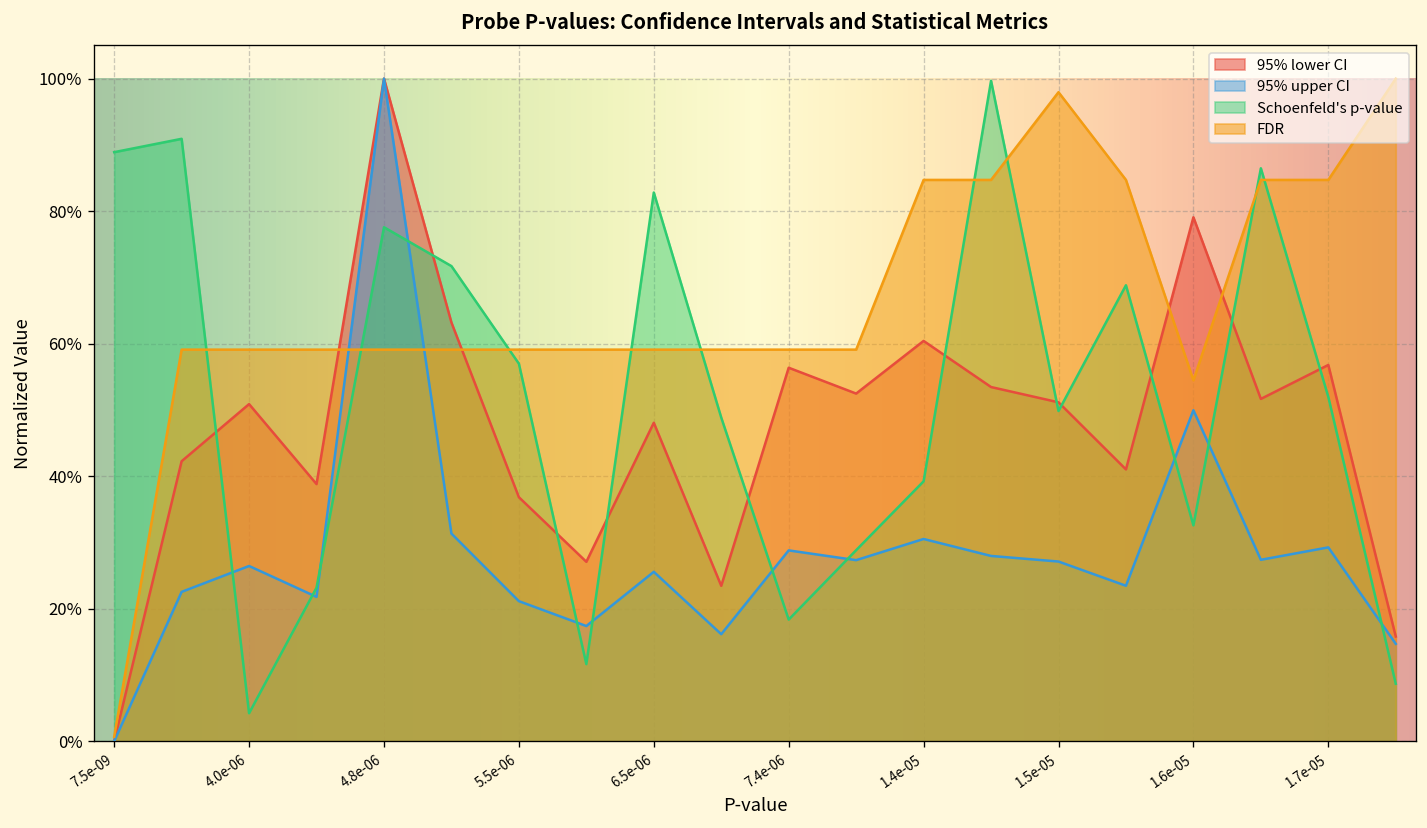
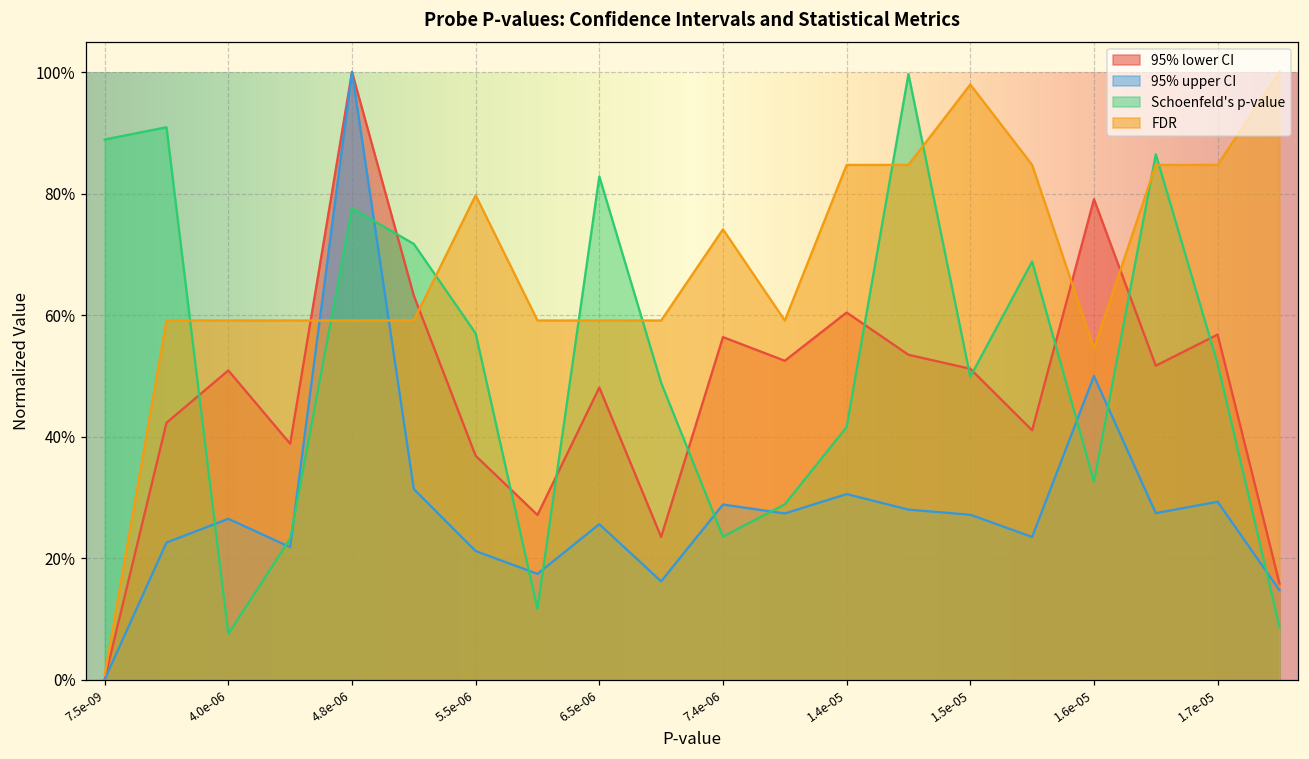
  {
    "95% lower CI": {
      "4.0e-06": "51%",
      "5.5e-06": "37%",
      "6.5e-06": "48%",
      "7.4e-06": "56%",
      "1.4e-05": "60%",
      "1.5e-05": "51%",
      "1.6e-05": "79%",
      "1.7e-05": "57%"
    },
    "95% upper CI": {
      "4.0e-06": "26%",
      "5.5e-06": "21%",
      "6.5e-06": "26%",
      "7.4e-06": "29%",
      "1.4e-05": "31%",
      "1.5e-05": "27%",
      "1.6e-05": "50%",
      "1.7e-05": "29%"
    },
    "Schoenfeld's p-value": {
      "7.5e-09": "89%",
-     "4.0e-06": "4%",
+     "4.0e-06": "8%",
      "4.8e-06": "78%",
      "5.5e-06": "57%",
      "6.5e-06": "83%",
-     "7.4e-06": "18%",
-     "1.4e-05": "39%",
+     "7.4e-06": "24%",
+     "1.4e-05": "42%",
      "1.5e-05": "50%",
      "1.6e-05": "33%",
      "1.7e-05": "52%"
    },
    "FDR": {
      "7.5e-09": "1%",
      "4.0e-06": "59%",
      "4.8e-06": "59%",
-     "5.5e-06": "59%",
+     "5.5e-06": "80%",
      "6.5e-06": "59%",
-     "7.4e-06": "59%",
+     "7.4e-06": "74%",
      "1.4e-05": "85%",
      "1.5e-05": "98%",
      "1.6e-05": "54%",
      "1.7e-05": "85%"
    }
  }
